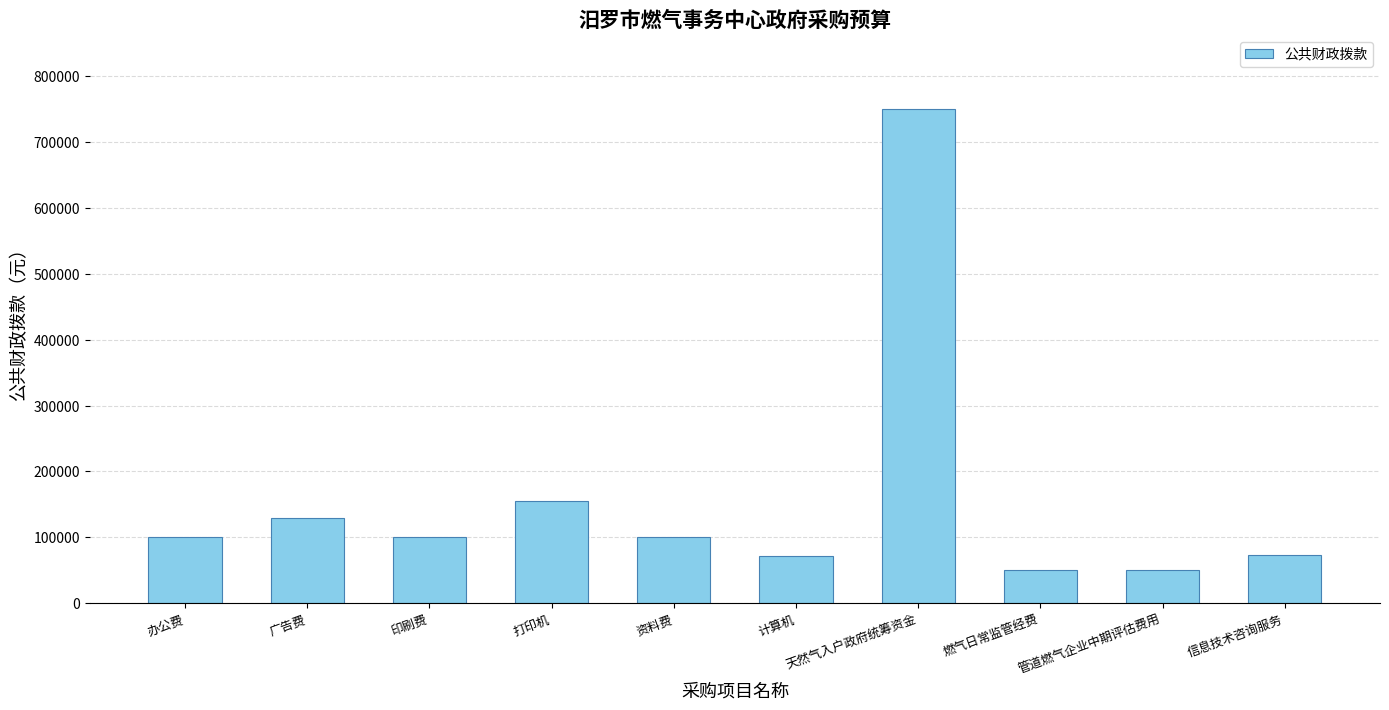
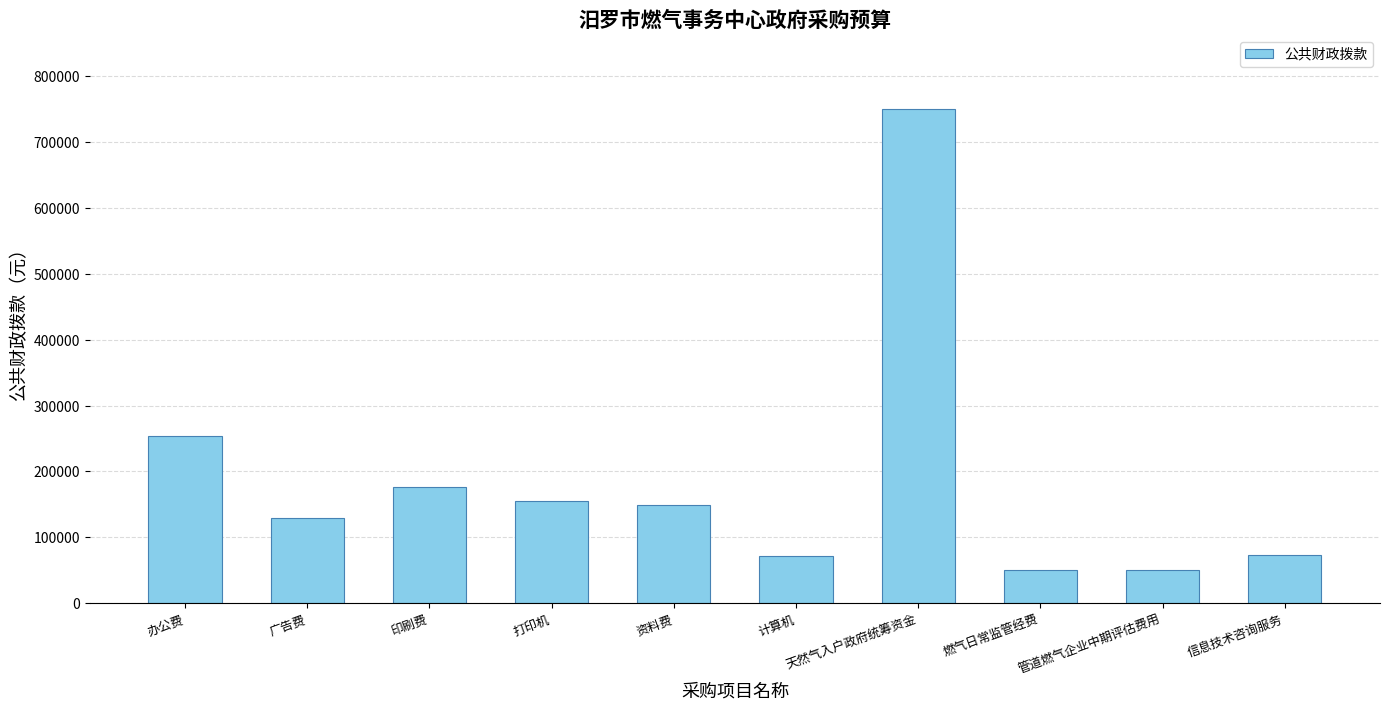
  {
-   "办公费": 100000,
+   "办公费": 250000,
    "广告费": 130000,
-   "印刷费": 100000,
+   "印刷费": 180000,
    "打印机": 160000,
-   "资料费": 100000,
+   "资料费": 150000,
    "计算机": 70000,
    "天然气入户政府统筹资金": 750000,
    "燃气日常监管经费": 50000,
    "管道燃气企业中期评估费用": 50000,
    "信息技术咨询服务": 70000
  }
